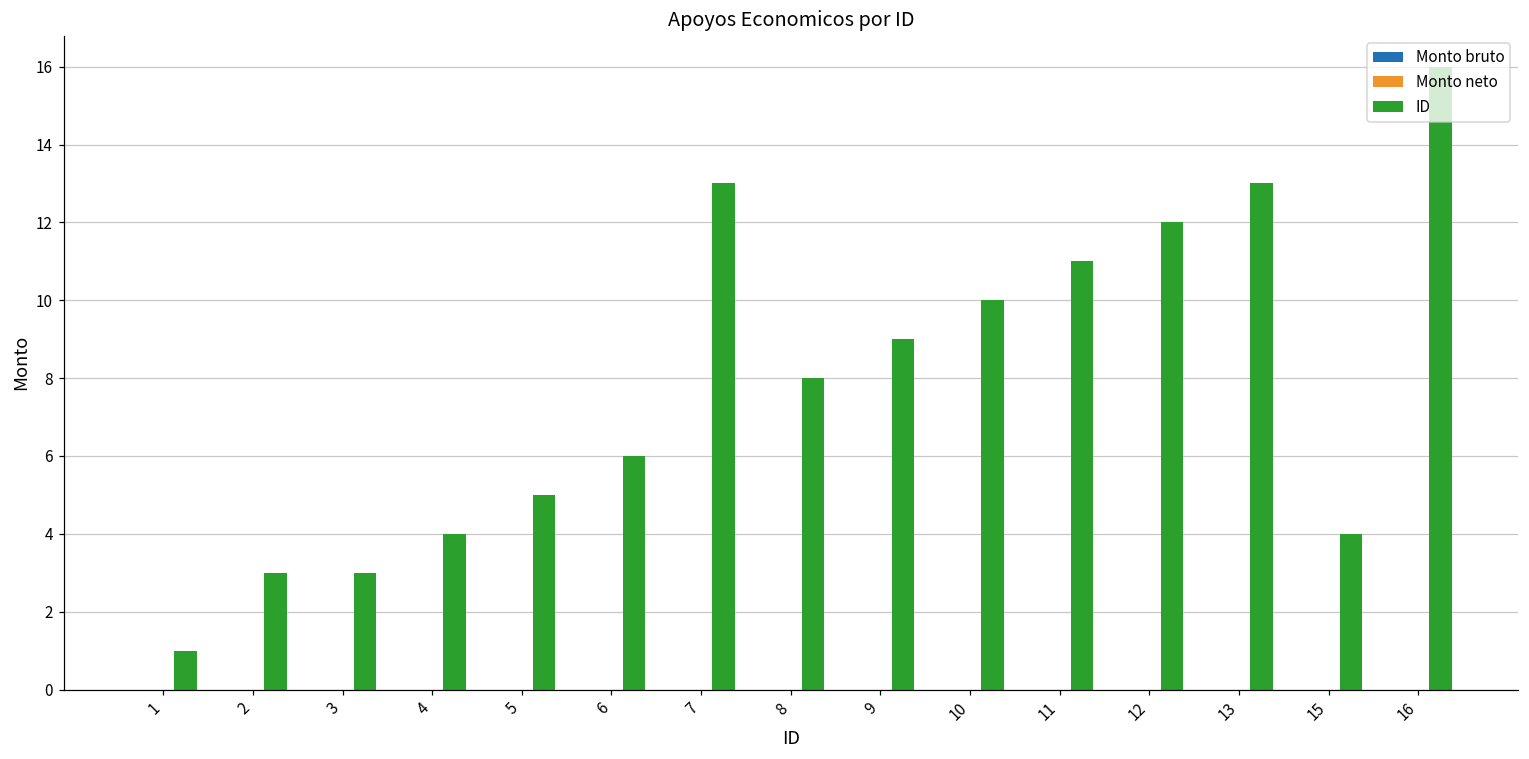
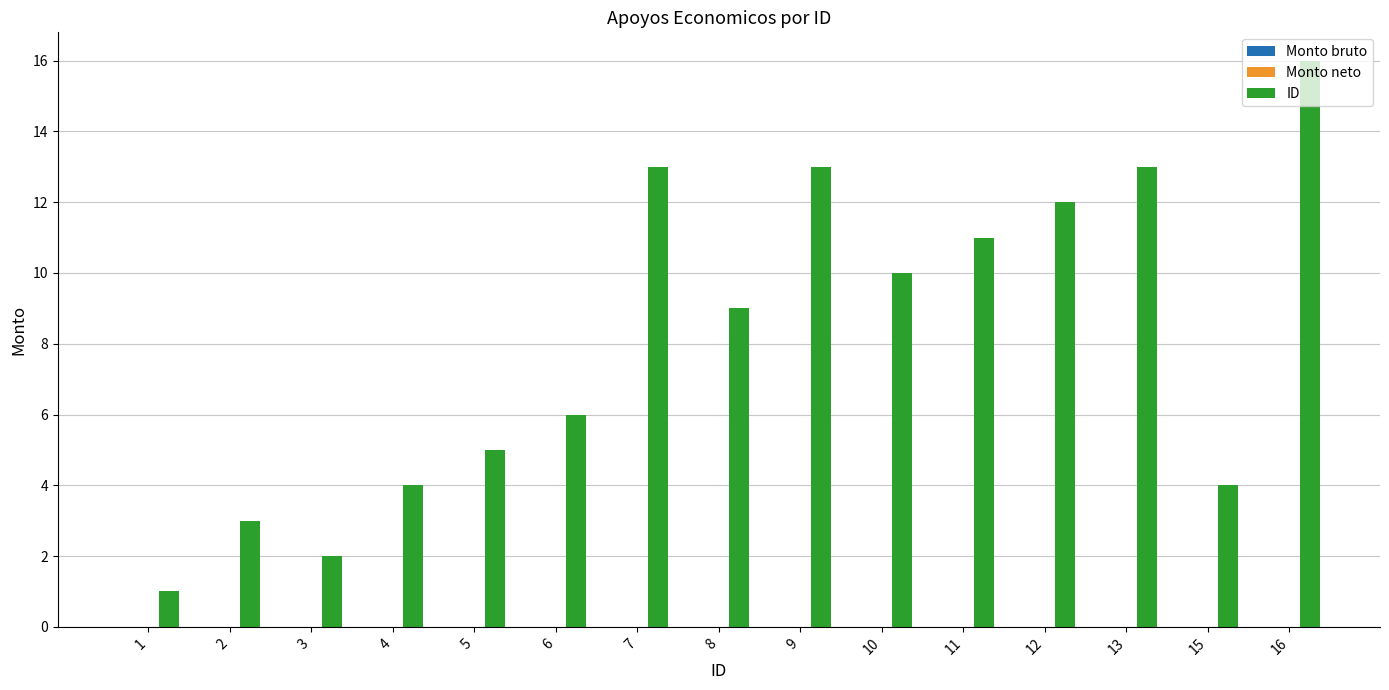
  {
    "Monto bruto": {
      "1": 0,
      "2": 0,
      "3": 0,
      "4": 0,
      "5": 0,
      "6": 0,
      "7": 0,
      "8": 0,
      "9": 0,
      "10": 0,
      "11": 0,
      "12": 0,
      "13": 0,
      "15": 0,
      "16": 0
    },
    "Monto neto": {
      "1": 0,
      "2": 0,
      "3": 0,
      "4": 0,
      "5": 0,
      "6": 0,
      "7": 0,
      "8": 0,
      "9": 0,
      "10": 0,
      "11": 0,
      "12": 0,
      "13": 0,
      "15": 0,
      "16": 0
    },
    "ID": {
      "1": 1,
      "2": 3,
-     "3": 3,
+     "3": 2,
      "4": 4,
      "5": 5,
      "6": 6,
      "7": 13,
-     "8": 8,
-     "9": 9,
+     "8": 9,
+     "9": 13,
      "10": 10,
      "11": 11,
      "12": 12,
      "13": 13,
      "15": 4
    }
  }
